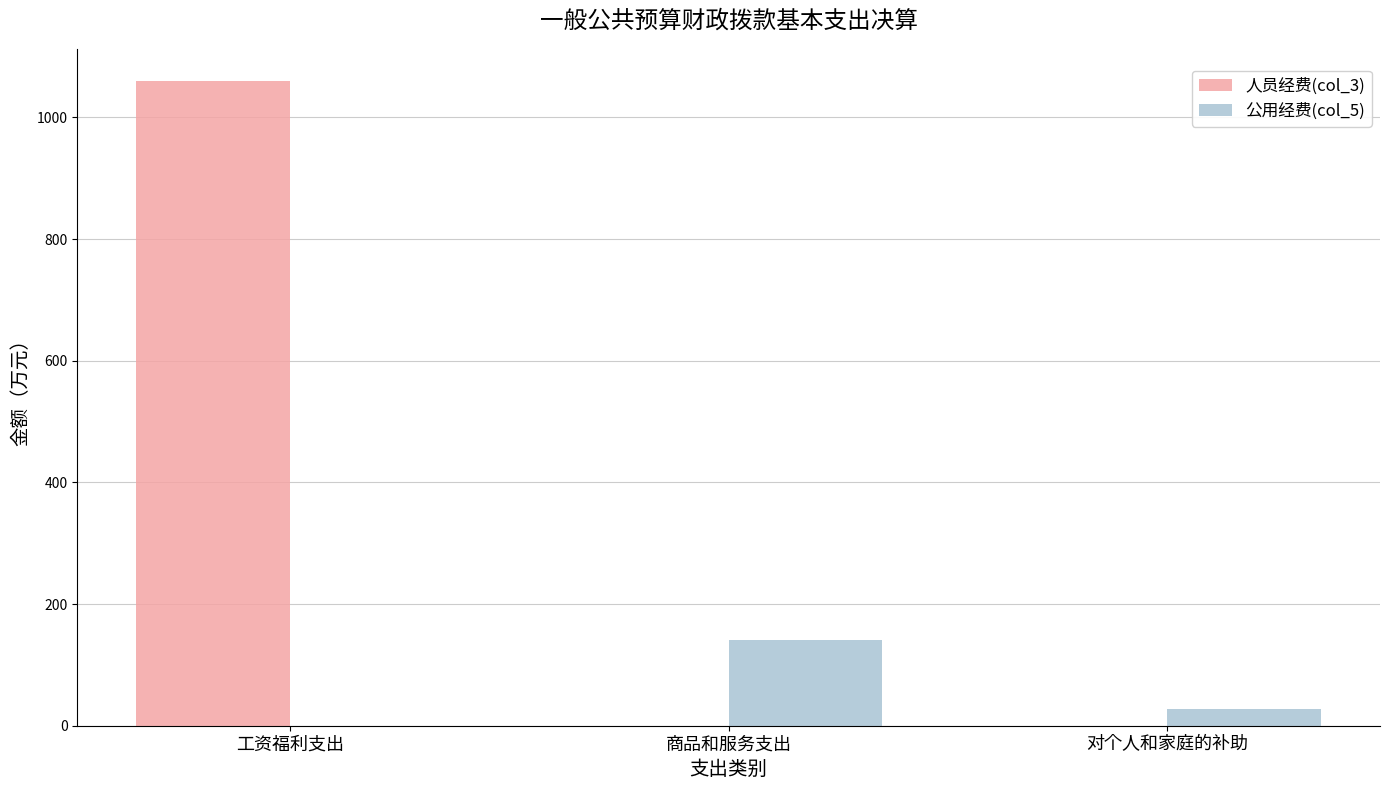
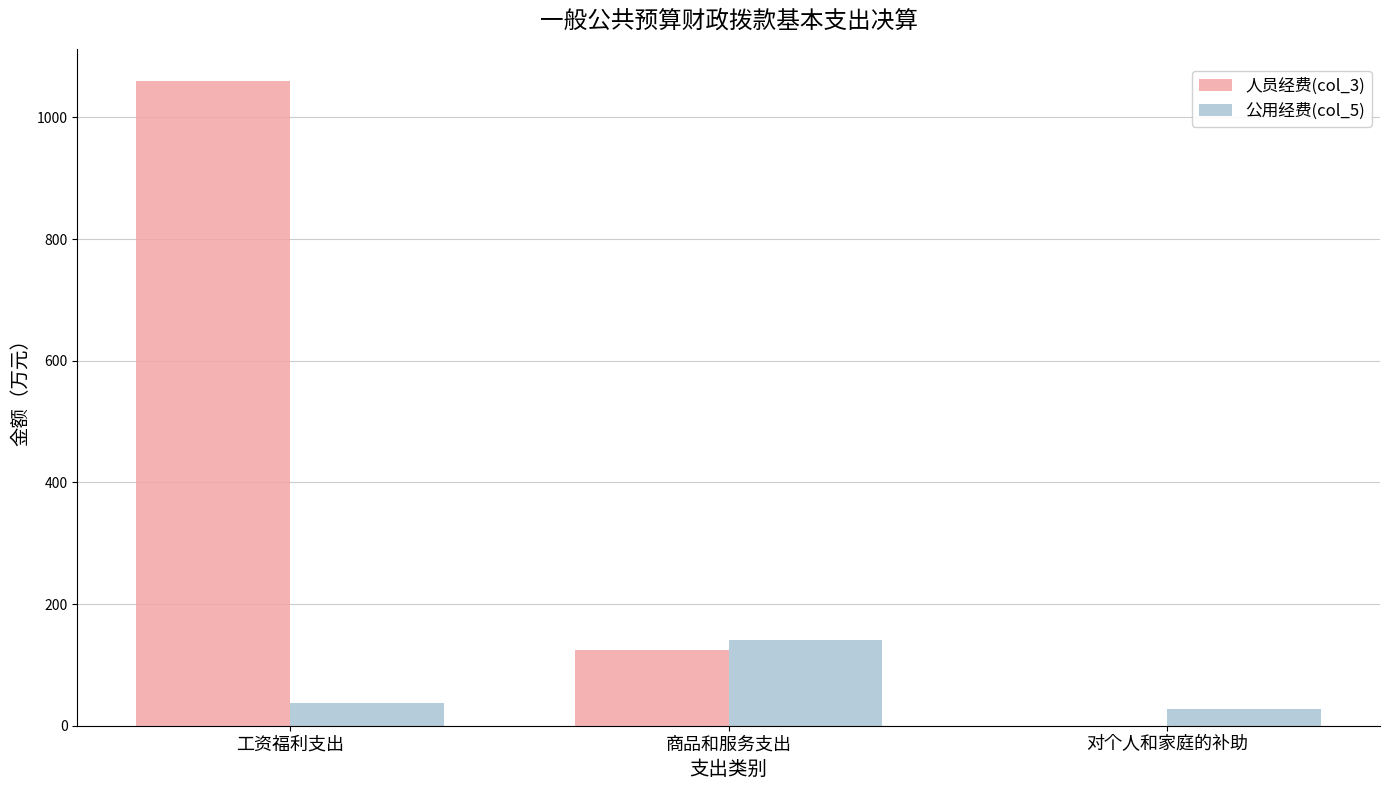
  {
    "人员经费(col_3)": {
      "工资福利支出": 1060,
-     "商品和服务支出": 0,
+     "商品和服务支出": 120,
      "对个人和家庭的补助": 0
    },
    "公用经费(col_5)": {
-     "工资福利支出": 0,
+     "工资福利支出": 40,
      "商品和服务支出": 140,
      "对个人和家庭的补助": 30
    }
  }
